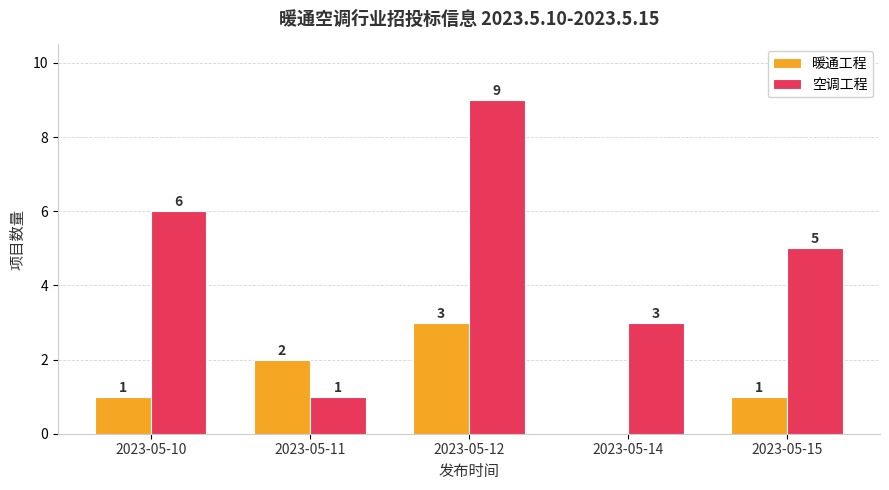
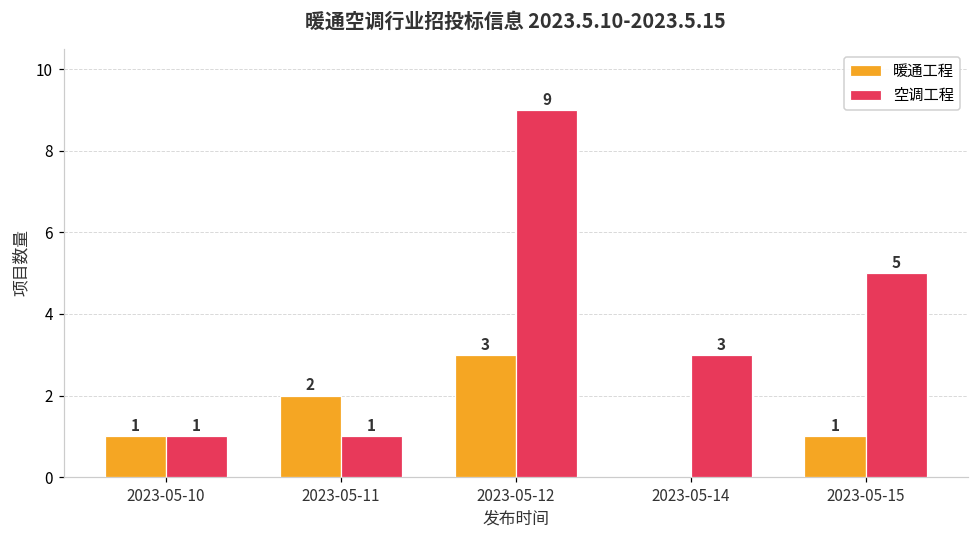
  {
    "暖通工程": {
      "2023-05-10": 1,
      "2023-05-11": 2,
      "2023-05-12": 3,
      "2023-05-15": 1
    },
    "空调工程": {
-     "2023-05-10": 6,
+     "2023-05-10": 1,
      "2023-05-11": 1,
      "2023-05-12": 9,
      "2023-05-14": 3,
      "2023-05-15": 5
    }
  }
